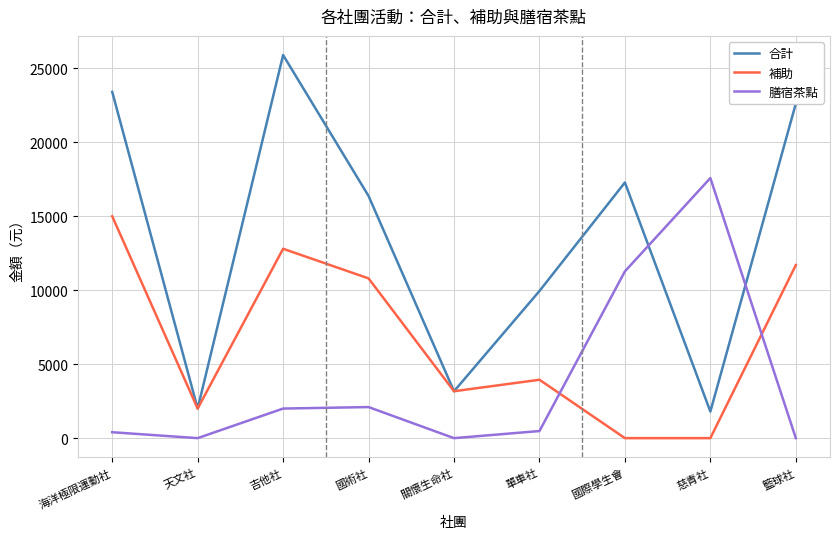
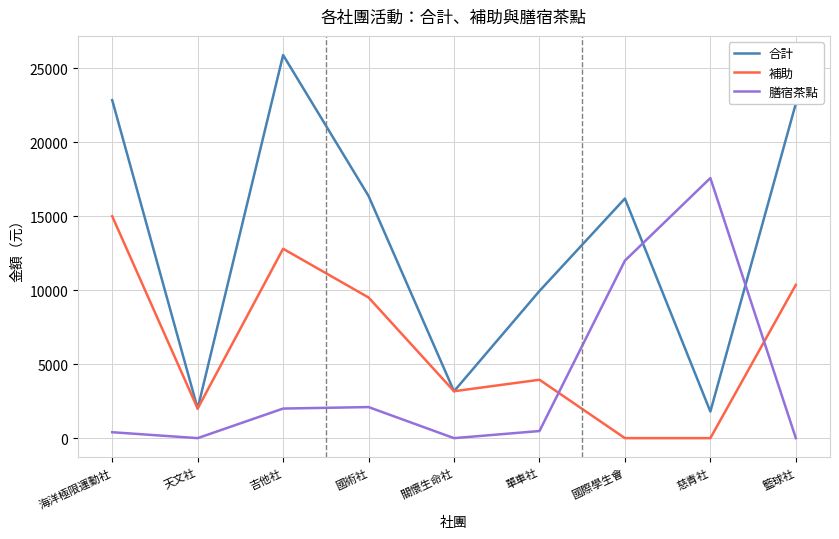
  {
    "合計": {
-     "海洋極限運動社": 23400,
+     "海洋極限運動社": 22900,
      "吉他社": 25900,
      "國術社": 16400,
      "單車社": 9900,
-     "國際學生會": 17300,
+     "國際學生會": 16200,
      "慈青社": 1800
    },
    "補助": {
      "海洋極限運動社": 15000,
      "吉他社": 12800,
-     "國術社": 10800,
+     "國術社": 9500,
      "單車社": 3900,
      "國際學生會": 0,
      "慈青社": 0,
-     "籃球社": 11700
+     "籃球社": 10400
    },
    "膳宿茶點": {
      "海洋極限運動社": 400,
      "天文社": 0,
      "吉他社": 2000,
      "國術社": 2100,
      "關懷生命社": 0,
      "單車社": 500,
-     "國際學生會": 11300,
+     "國際學生會": 12000,
      "慈青社": 17600,
      "籃球社": 0
    }
  }
